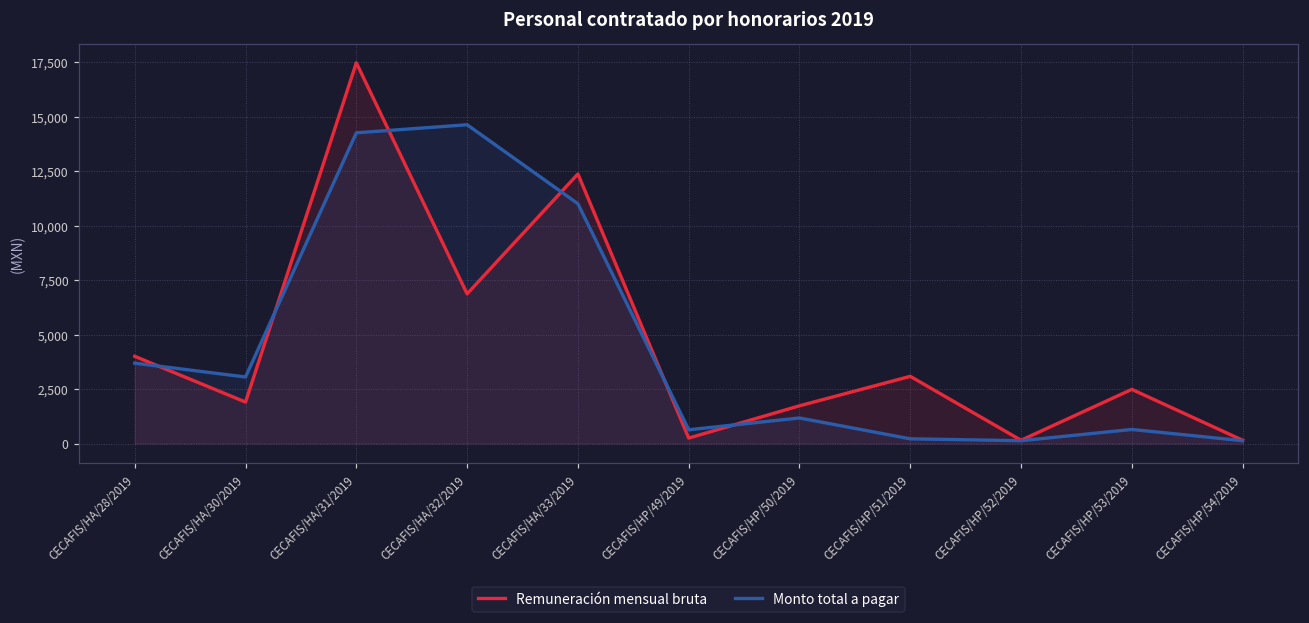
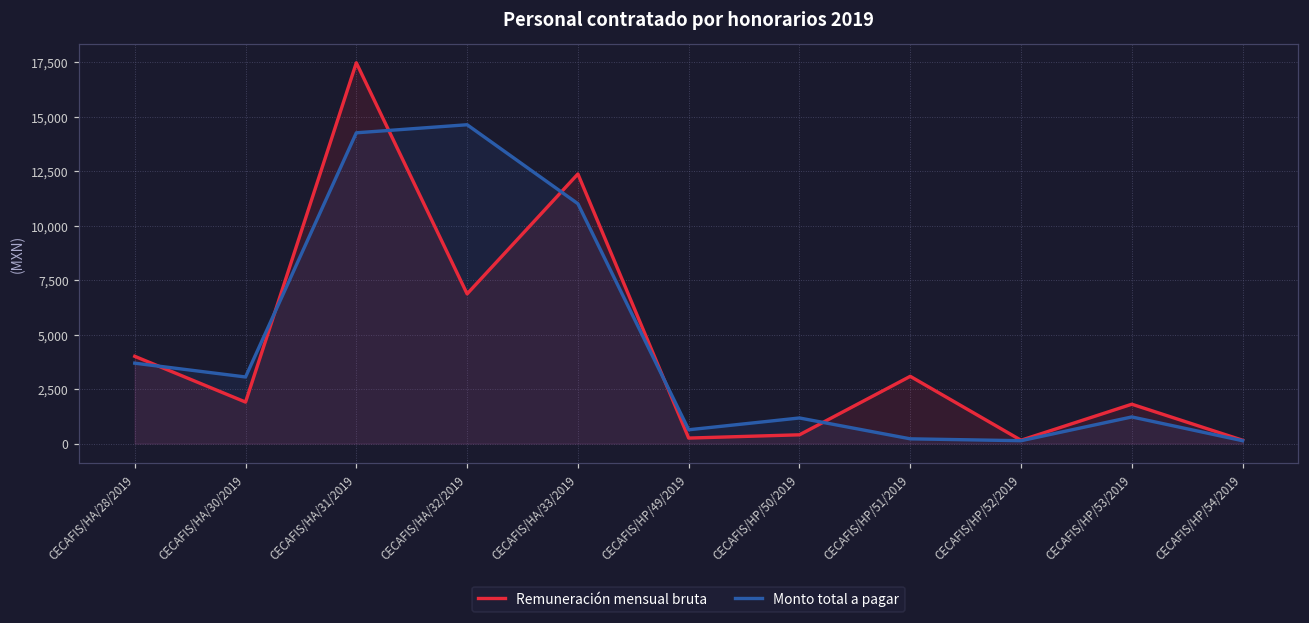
  {
    "Remuneración mensual bruta": {
      "CECAFIS/HA/28/2019": "4,000",
      "CECAFIS/HA/30/2019": "1,900",
      "CECAFIS/HA/31/2019": "17,500",
      "CECAFIS/HA/32/2019": "6,900",
      "CECAFIS/HA/33/2019": "12,400",
      "CECAFIS/HP/49/2019": "300",
-     "CECAFIS/HP/50/2019": "1,700",
+     "CECAFIS/HP/50/2019": "400",
      "CECAFIS/HP/51/2019": "3,100",
-     "CECAFIS/HP/53/2019": "2,500"
+     "CECAFIS/HP/53/2019": "1,800"
    },
    "Monto total a pagar": {
      "CECAFIS/HA/28/2019": "3,700",
      "CECAFIS/HA/30/2019": "3,100",
      "CECAFIS/HA/31/2019": "14,300",
      "CECAFIS/HA/32/2019": "14,600",
      "CECAFIS/HA/33/2019": "11,000",
      "CECAFIS/HP/49/2019": "600",
      "CECAFIS/HP/50/2019": "1,200",
      "CECAFIS/HP/51/2019": "200",
-     "CECAFIS/HP/53/2019": "600"
+     "CECAFIS/HP/53/2019": "1,200"
    }
  }
